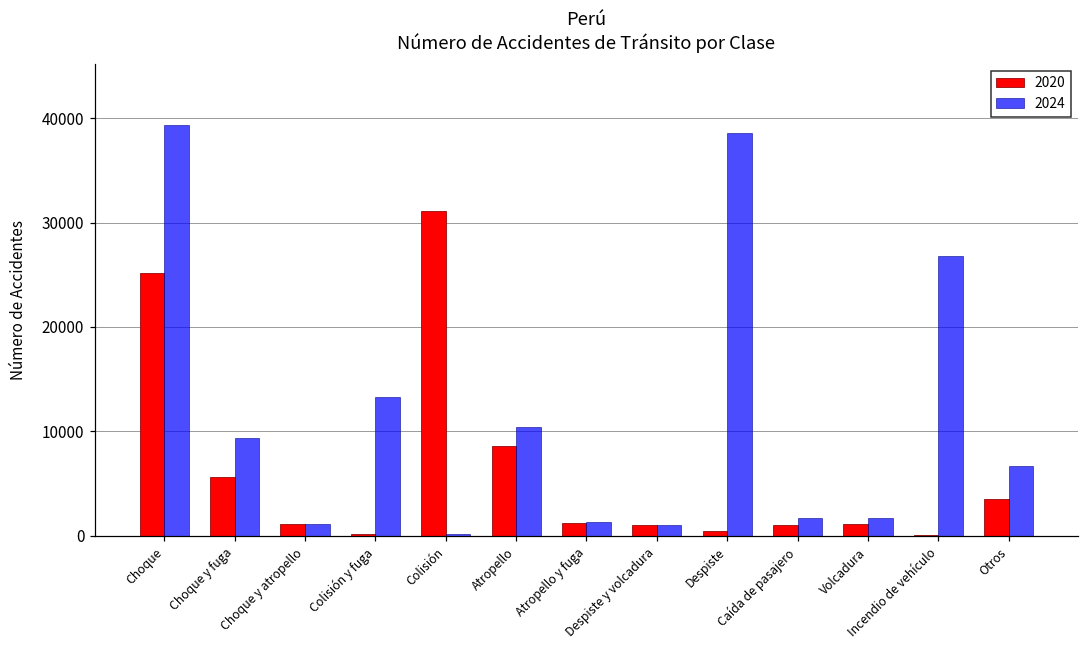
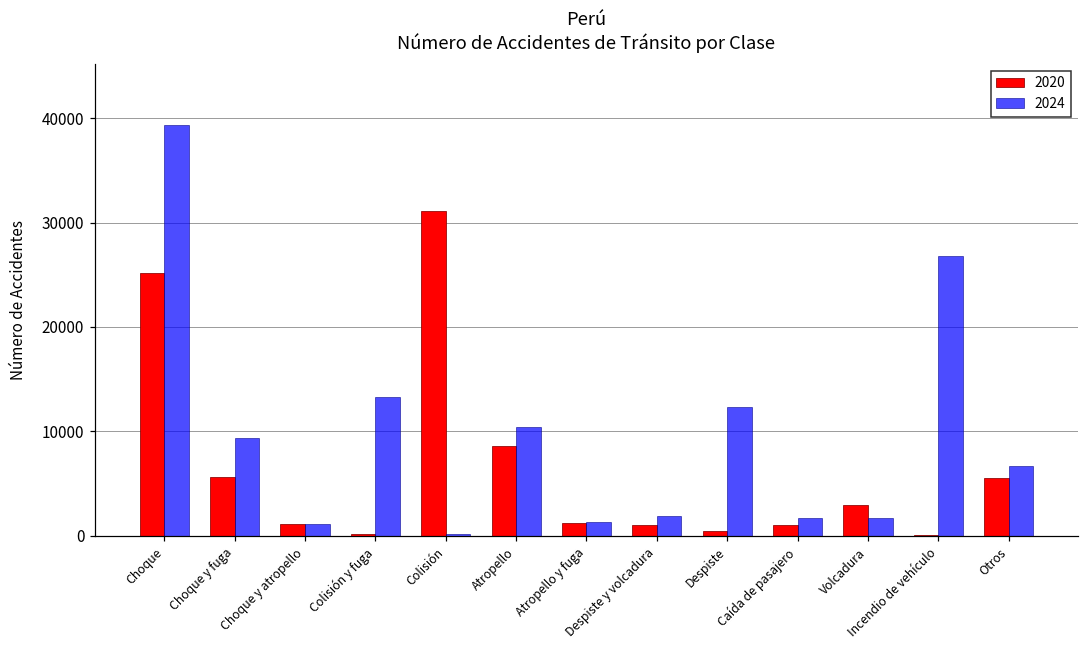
  {
    "2020": {
      "Choque": 25000,
      "Choque y fuga": 6000,
      "Choque y atropello": 1000,
      "Colisión": 31000,
      "Atropello": 9000,
      "Atropello y fuga": 1000,
      "Despiste y volcadura": 1000,
      "Despiste": 0,
      "Caída de pasajero": 1000,
-     "Volcadura": 1000,
-     "Otros": 4000
+     "Volcadura": 3000,
+     "Otros": 6000
    },
    "2024": {
      "Choque": 39000,
      "Choque y fuga": 9000,
      "Choque y atropello": 1000,
      "Colisión y fuga": 13000,
      "Atropello": 10000,
      "Atropello y fuga": 1000,
-     "Despiste y volcadura": 1000,
-     "Despiste": 39000,
+     "Despiste y volcadura": 2000,
+     "Despiste": 12000,
      "Caída de pasajero": 2000,
      "Volcadura": 2000,
      "Incendio de vehículo": 27000,
      "Otros": 7000
    }
  }
